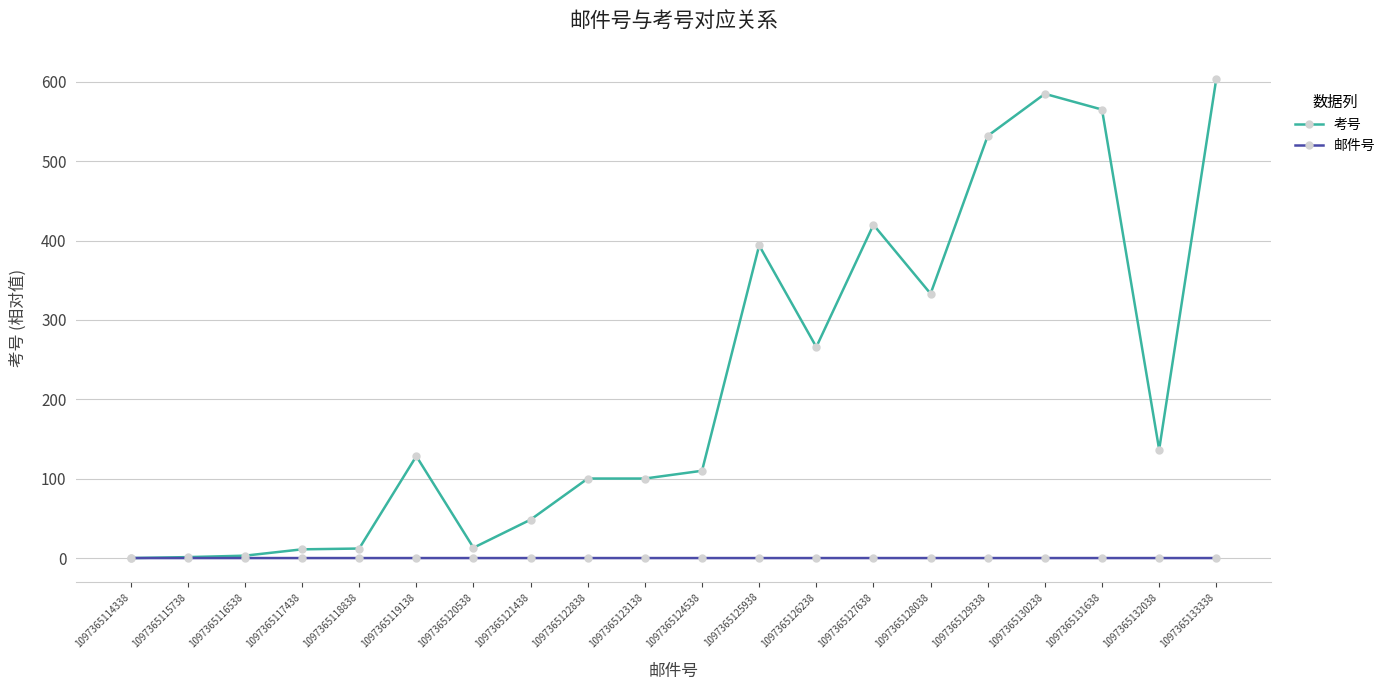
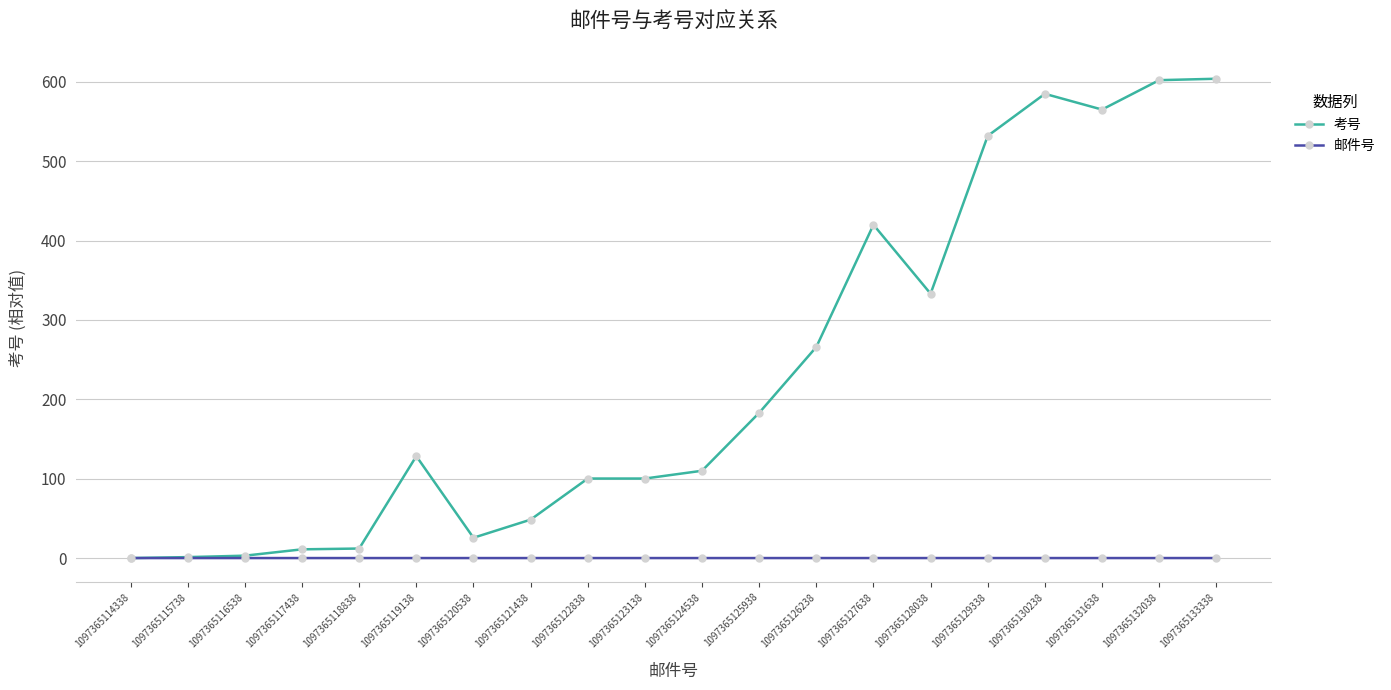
  {
    "考号": {
      "1097365117438": 10,
      "1097365118838": 10,
      "1097365119138": 130,
-     "1097365120538": 10,
+     "1097365120538": 30,
      "1097365121438": 50,
      "1097365122838": 100,
      "1097365123138": 100,
      "1097365124538": 110,
-     "1097365125938": 390,
+     "1097365125938": 180,
      "1097365126238": 270,
      "1097365127638": 420,
      "1097365128038": 330,
      "1097365129338": 530,
      "1097365130238": 580,
      "1097365131638": 570,
-     "1097365132038": 140,
+     "1097365132038": 600,
      "1097365133338": 600
    },
    "邮件号": {
      "1097365117438": 0,
      "1097365118838": 0,
      "1097365119138": 0,
      "1097365120538": 0,
      "1097365121438": 0,
      "1097365122838": 0,
      "1097365123138": 0,
      "1097365124538": 0,
      "1097365125938": 0,
      "1097365126238": 0,
      "1097365127638": 0,
      "1097365128038": 0,
      "1097365129338": 0,
      "1097365130238": 0,
      "1097365131638": 0,
      "1097365132038": 0,
      "1097365133338": 0
    }
  }
